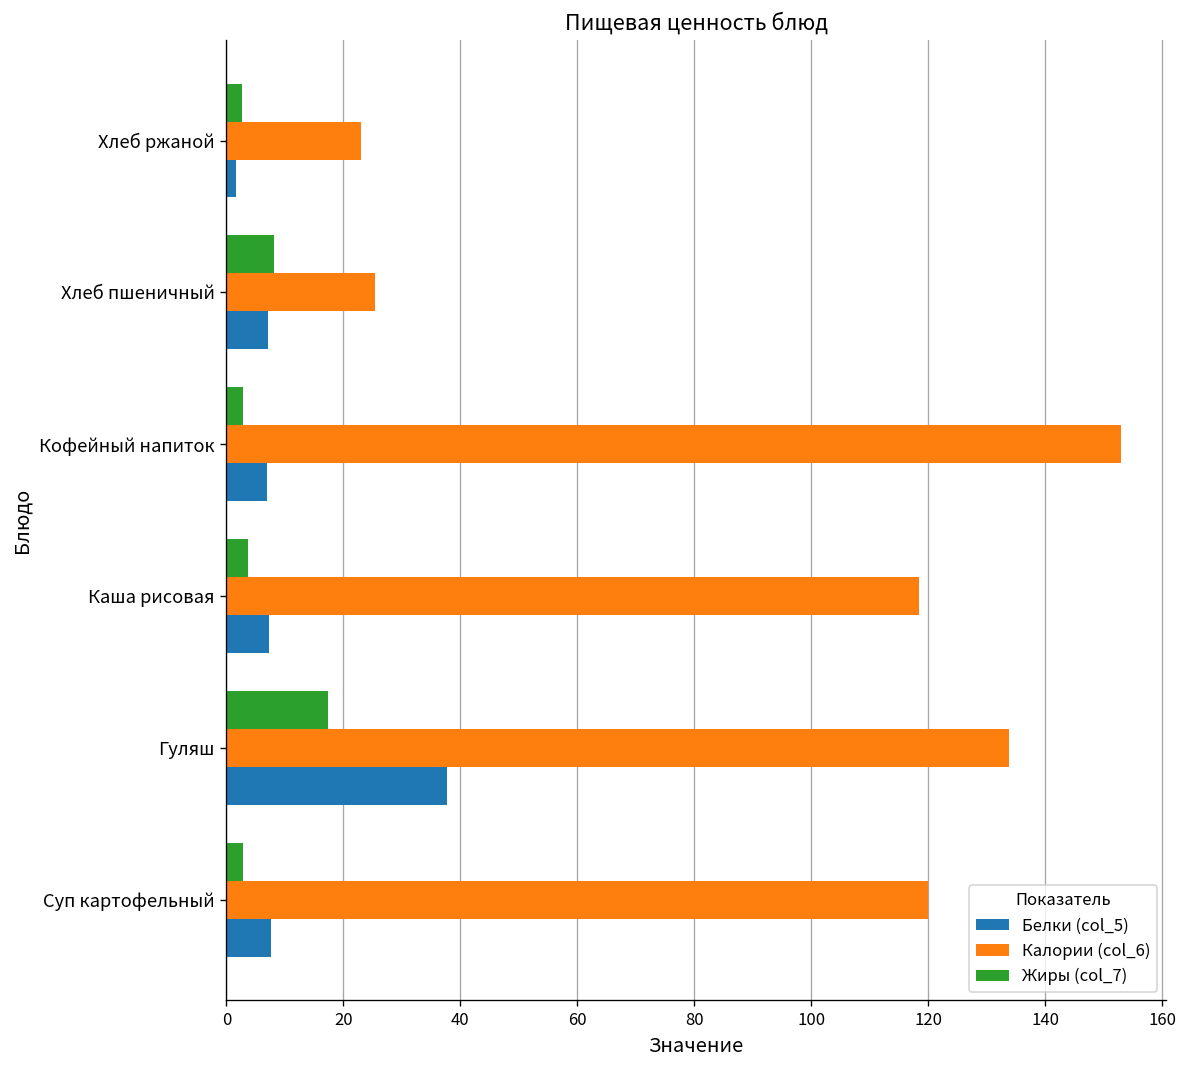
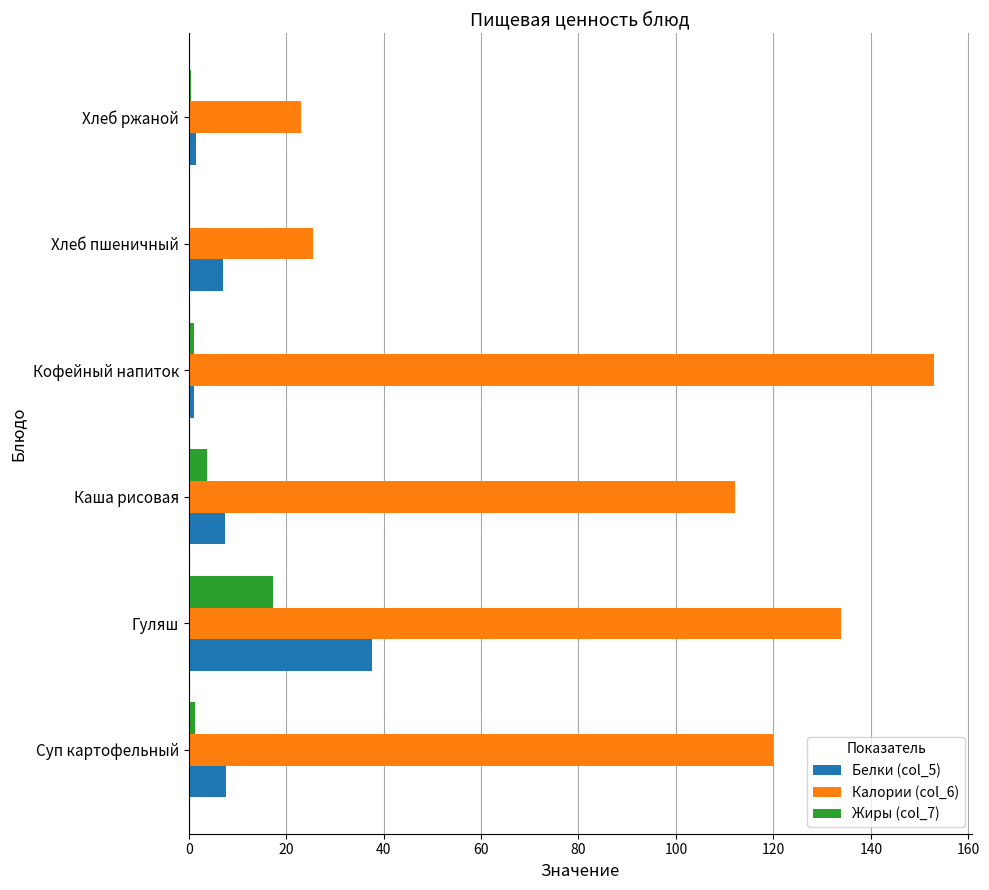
  {
    "Белки (col_5)": {
      "Хлеб ржаной": 2,
      "Хлеб пшеничный": 7,
-     "Кофейный напиток": 7,
+     "Кофейный напиток": 1,
      "Каша рисовая": 7,
      "Гуляш": 38,
      "Суп картофельный": 8
    },
    "Калории (col_6)": {
      "Хлеб ржаной": 23,
      "Хлеб пшеничный": 26,
      "Кофейный напиток": 153,
-     "Каша рисовая": 119,
+     "Каша рисовая": 112,
      "Гуляш": 134,
      "Суп картофельный": 120
    },
    "Жиры (col_7)": {
-     "Хлеб ржаной": 3,
-     "Хлеб пшеничный": 8,
-     "Кофейный напиток": 3,
+     "Хлеб ржаной": 0,
+     "Хлеб пшеничный": 0,
+     "Кофейный напиток": 1,
      "Каша рисовая": 4,
      "Гуляш": 17,
-     "Суп картофельный": 3
+     "Суп картофельный": 1
    }
  }
